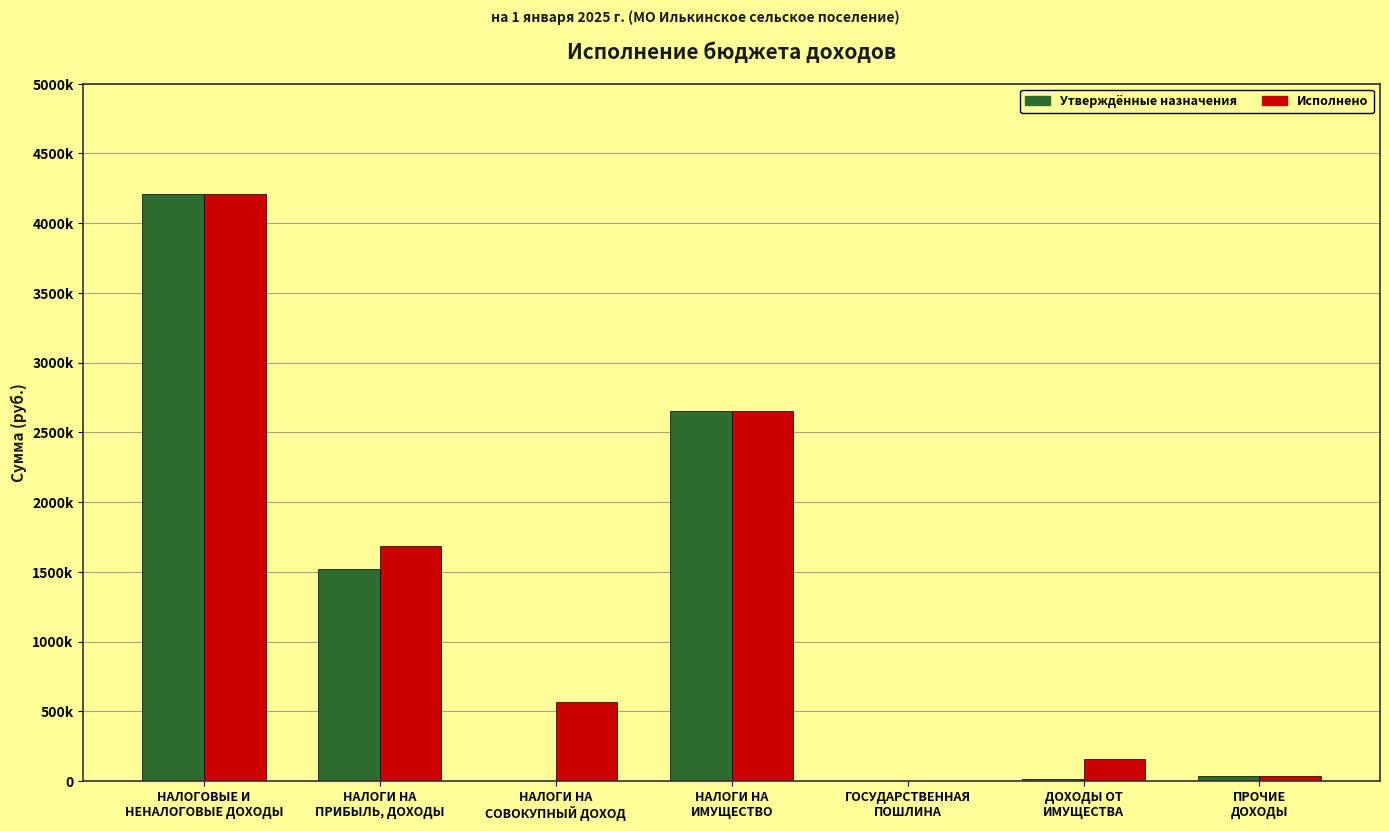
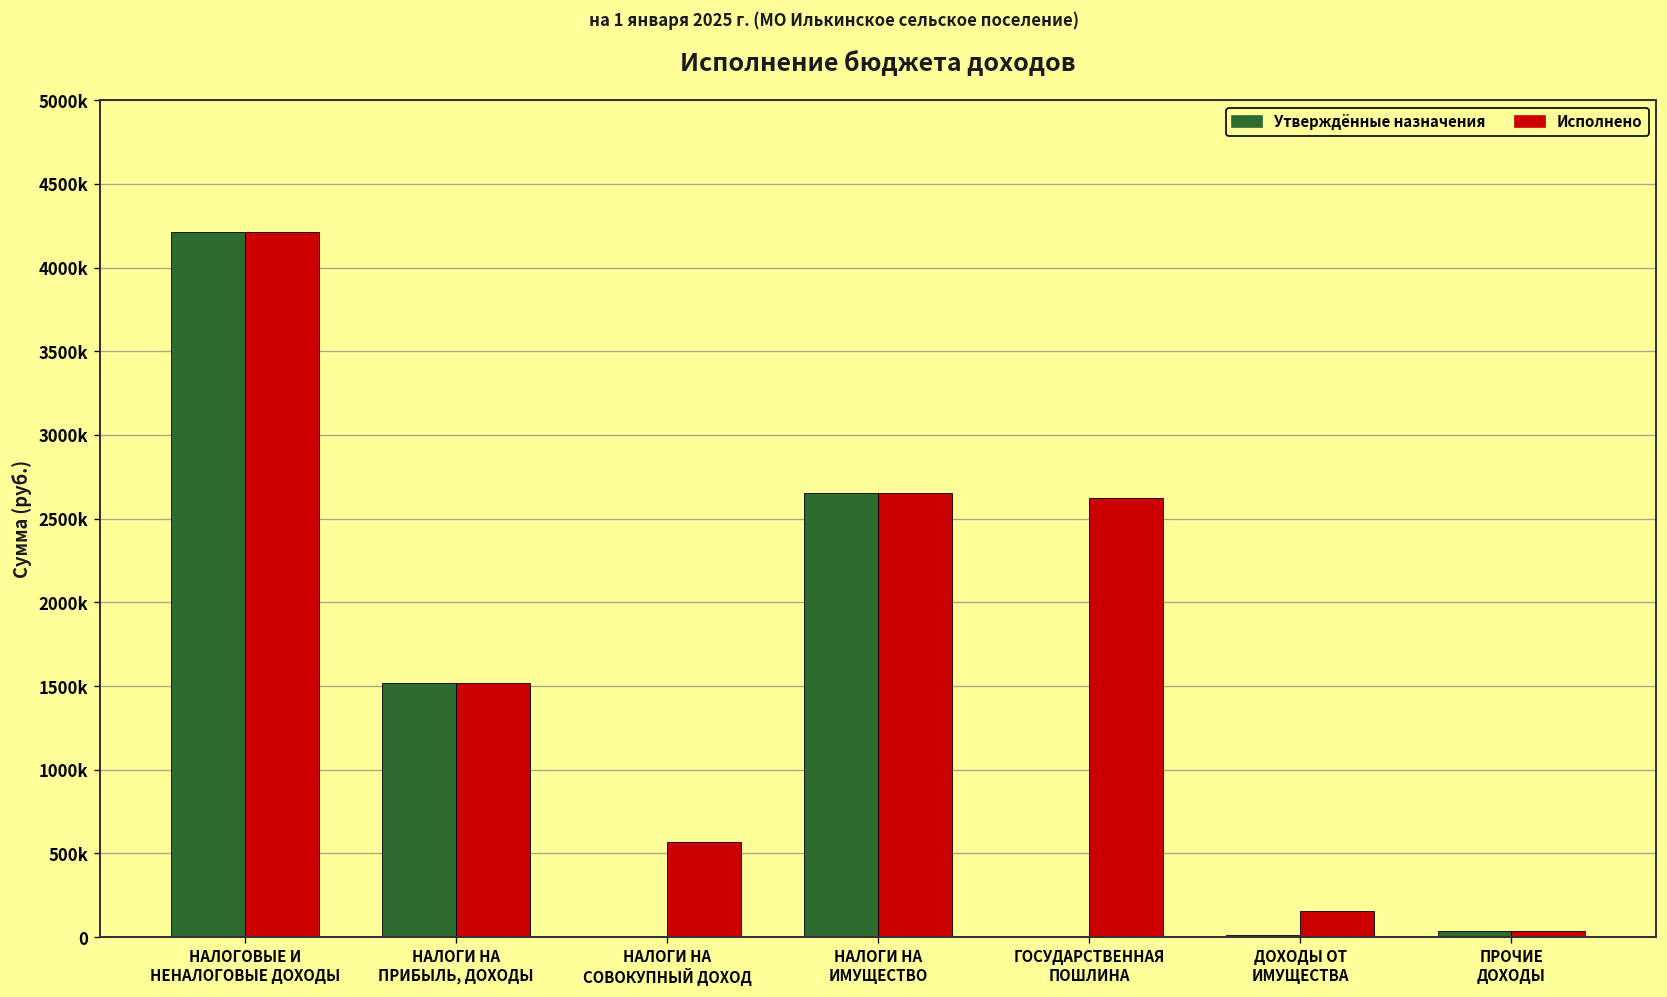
  {
    "Исполнено": {
      "НАЛОГОВЫЕ И НЕНАЛОГОВЫЕ ДОХОДЫ": 4210000,
-     "НАЛОГИ НА ПРИБЫЛЬ, ДОХОДЫ": 1690000,
+     "НАЛОГИ НА ПРИБЫЛЬ, ДОХОДЫ": 1520000,
      "НАЛОГИ НА СОВОКУПНЫЙ ДОХОД": 570000,
      "НАЛОГИ НА ИМУЩЕСТВО": 2650000,
-     "ГОСУДАРСТВЕННАЯ ПОШЛИНА": 0,
+     "ГОСУДАРСТВЕННАЯ ПОШЛИНА": 2630000,
      "ДОХОДЫ ОТ ИМУЩЕСТВА": 150000,
      "ПРОЧИЕ ДОХОДЫ": 30000
    }
  }
